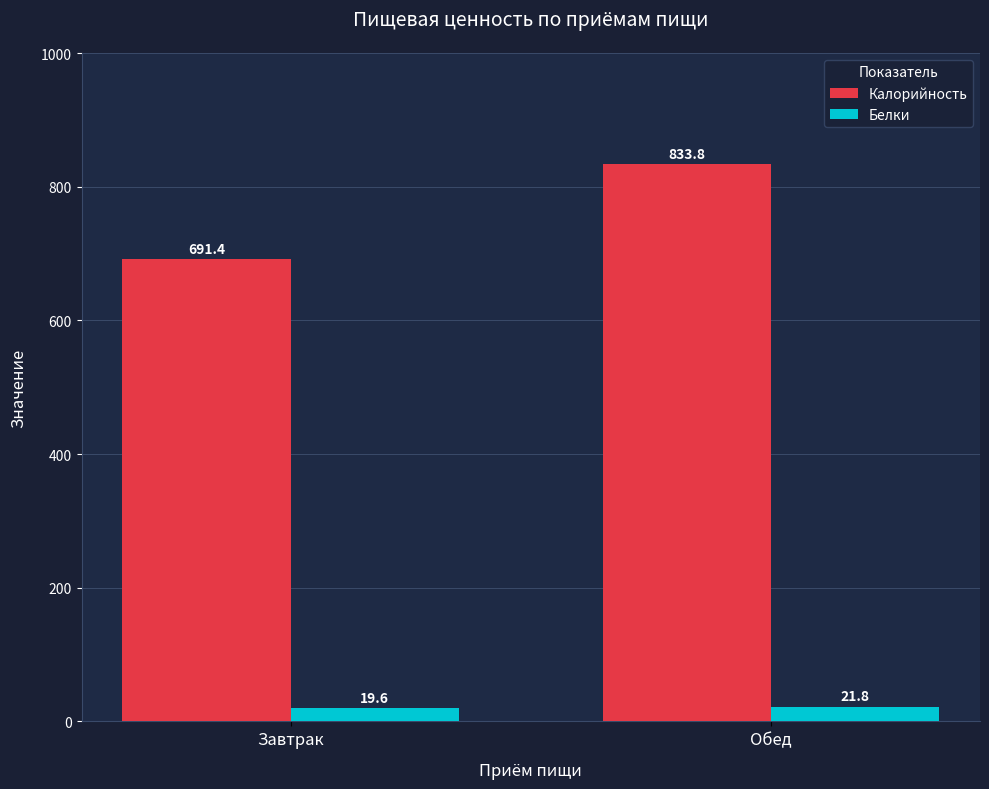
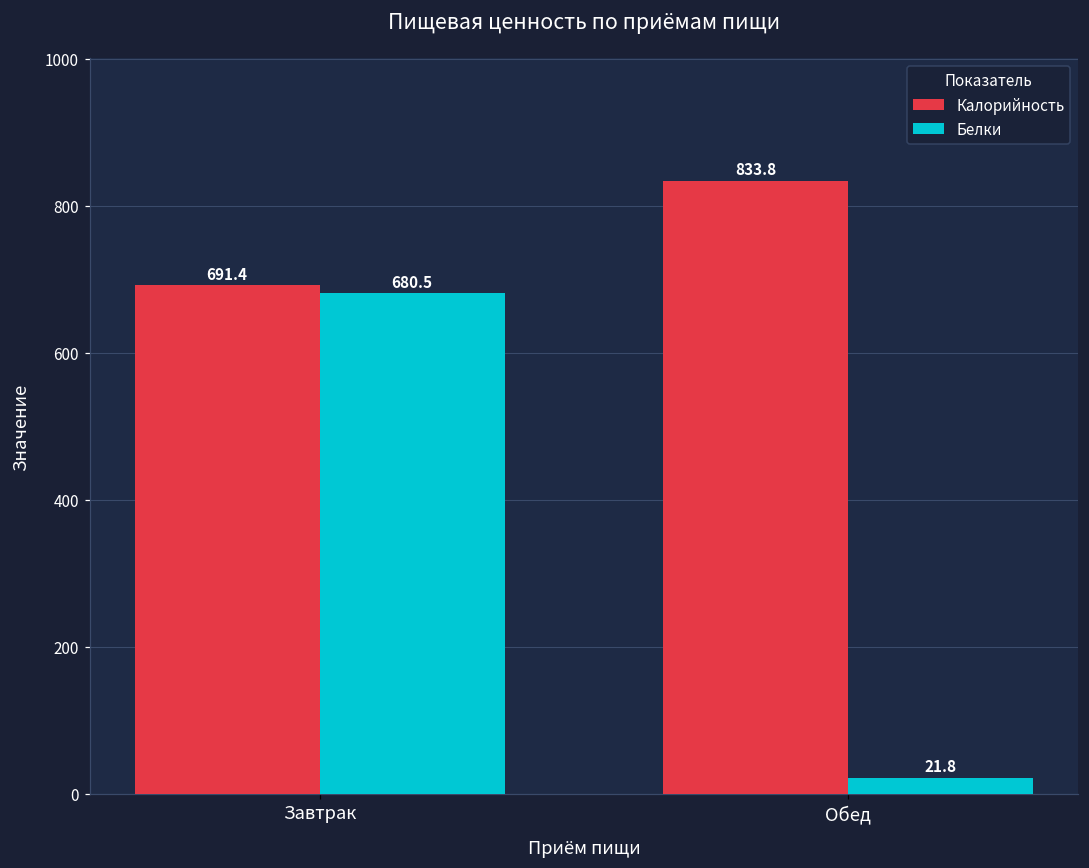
  {
    "Калорийность": {
      "Завтрак": 691.4,
      "Обед": 833.8
    },
    "Белки": {
-     "Завтрак": 19.6,
+     "Завтрак": 680.5,
      "Обед": 21.8
    }
  }
